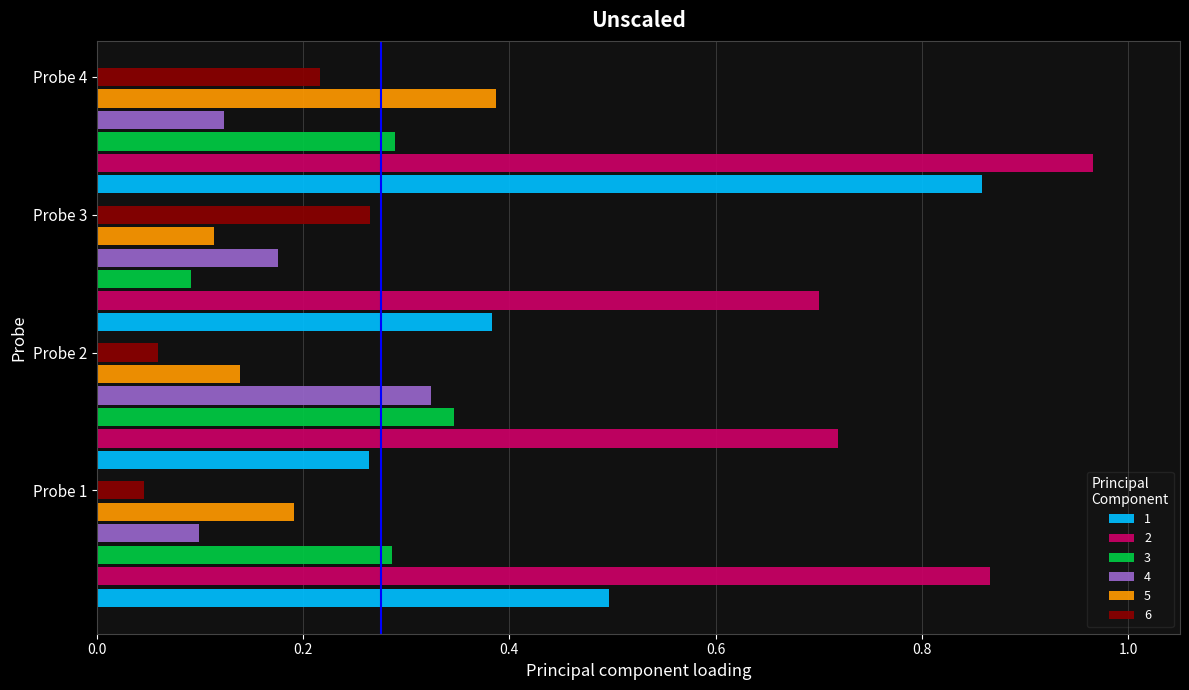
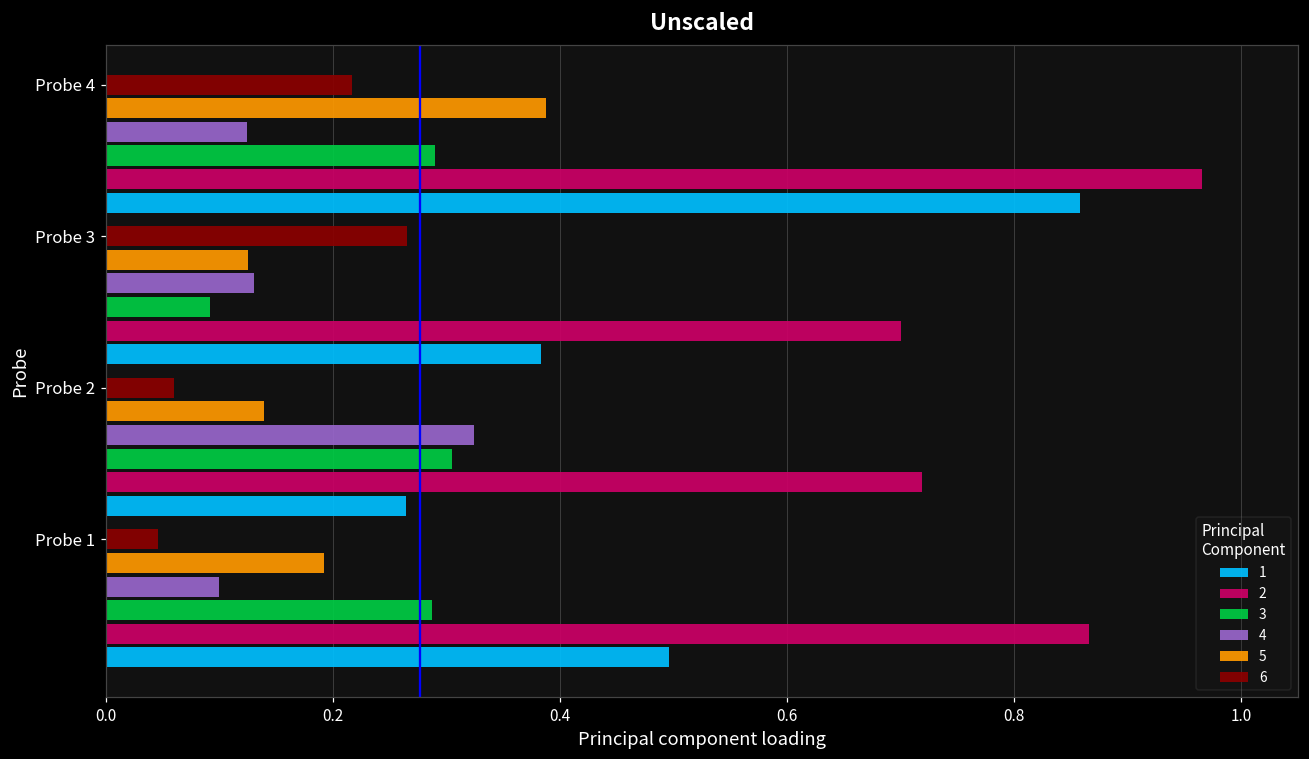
  {
    "3": {
      "Probe 4": 0.289,
      "Probe 3": 0.092,
-     "Probe 2": 0.346,
+     "Probe 2": 0.305,
      "Probe 1": 0.287
    },
    "4": {
      "Probe 4": 0.124,
-     "Probe 3": 0.176,
+     "Probe 3": 0.130,
      "Probe 2": 0.324,
      "Probe 1": 0.099
    },
    "5": {
      "Probe 4": 0.387,
-     "Probe 3": 0.114,
+     "Probe 3": 0.125,
      "Probe 2": 0.139,
      "Probe 1": 0.192
    },
    "6": {
      "Probe 4": 0.216,
      "Probe 3": 0.265,
      "Probe 2": 0.059,
      "Probe 1": 0.046
    }
  }
